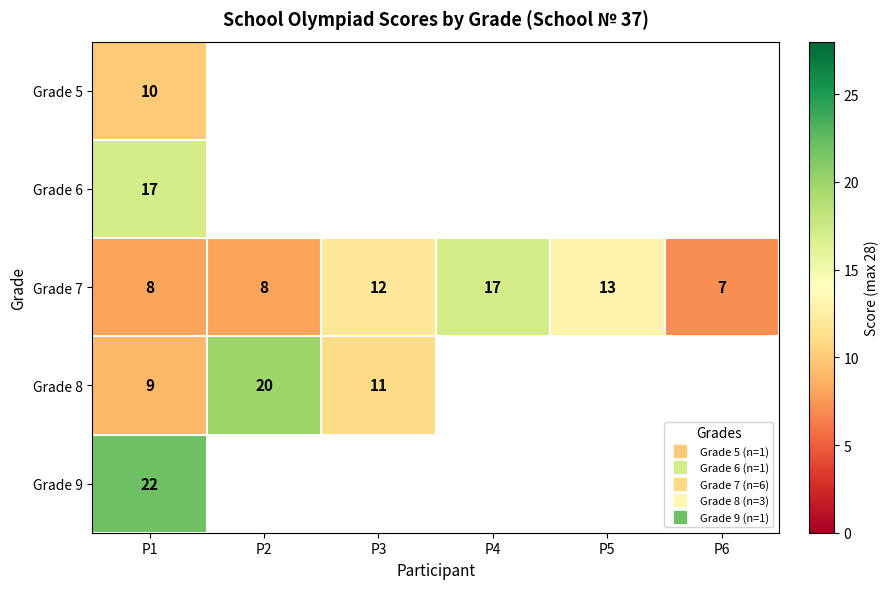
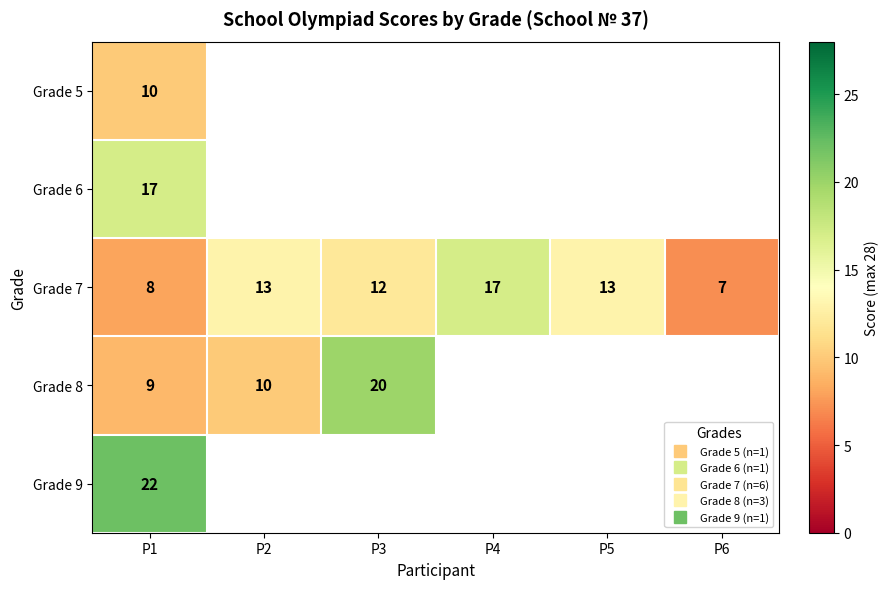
  {
    "Grade 5": {
      "P1": 10
    },
    "Grade 6": {
      "P1": 17
    },
    "Grade 7": {
      "P1": 8,
-     "P2": 8,
+     "P2": 13,
      "P3": 12,
      "P4": 17,
      "P5": 13,
      "P6": 7
    },
    "Grade 8": {
      "P1": 9,
-     "P2": 20,
-     "P3": 11
+     "P2": 10,
+     "P3": 20
    },
    "Grade 9": {
      "P1": 22
    }
  }
